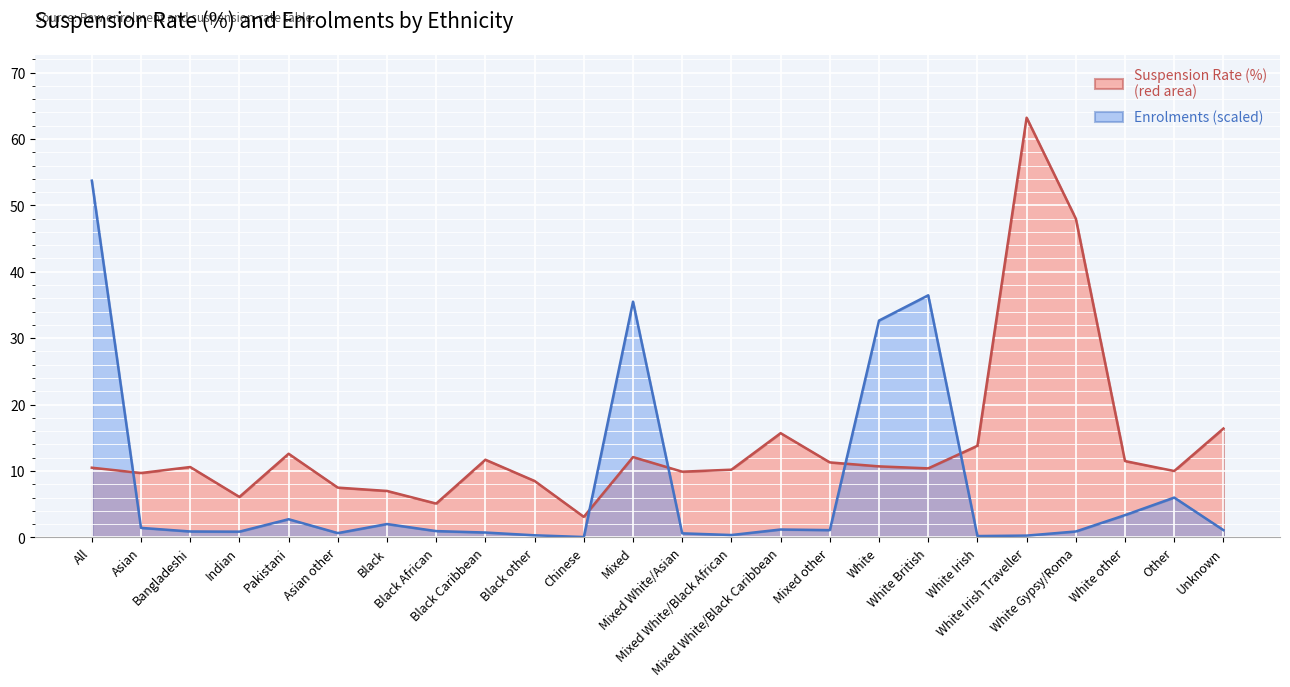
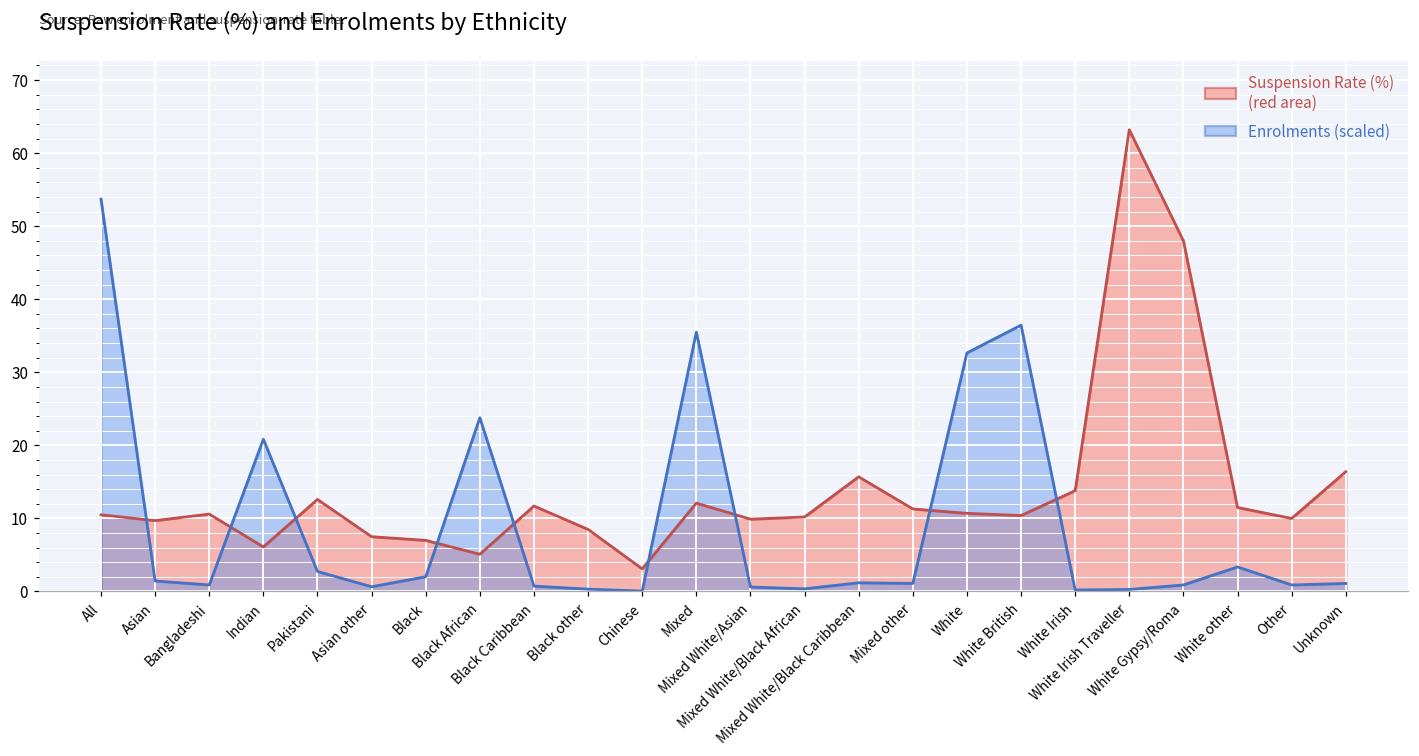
  {
    "Enrolments (scaled)": {
      "All": 54,
      "Asian": 1,
      "Bangladeshi": 1,
-     "Indian": 1,
+     "Indian": 21,
      "Pakistani": 3,
      "Asian other": 1,
      "Black": 2,
-     "Black African": 1,
+     "Black African": 24,
      "Black Caribbean": 1,
      "Black other": 0,
      "Chinese": 0,
      "Mixed": 35,
      "Mixed White/Asian": 1,
      "Mixed White/Black African": 0,
      "Mixed White/Black Caribbean": 1,
      "Mixed other": 1,
      "White": 33,
      "White British": 36,
      "White Irish": 0,
      "White Irish Traveller": 0,
      "White Gypsy/Roma": 1,
      "White other": 3,
-     "Other": 6,
+     "Other": 1,
      "Unknown": 1
    }
  }
